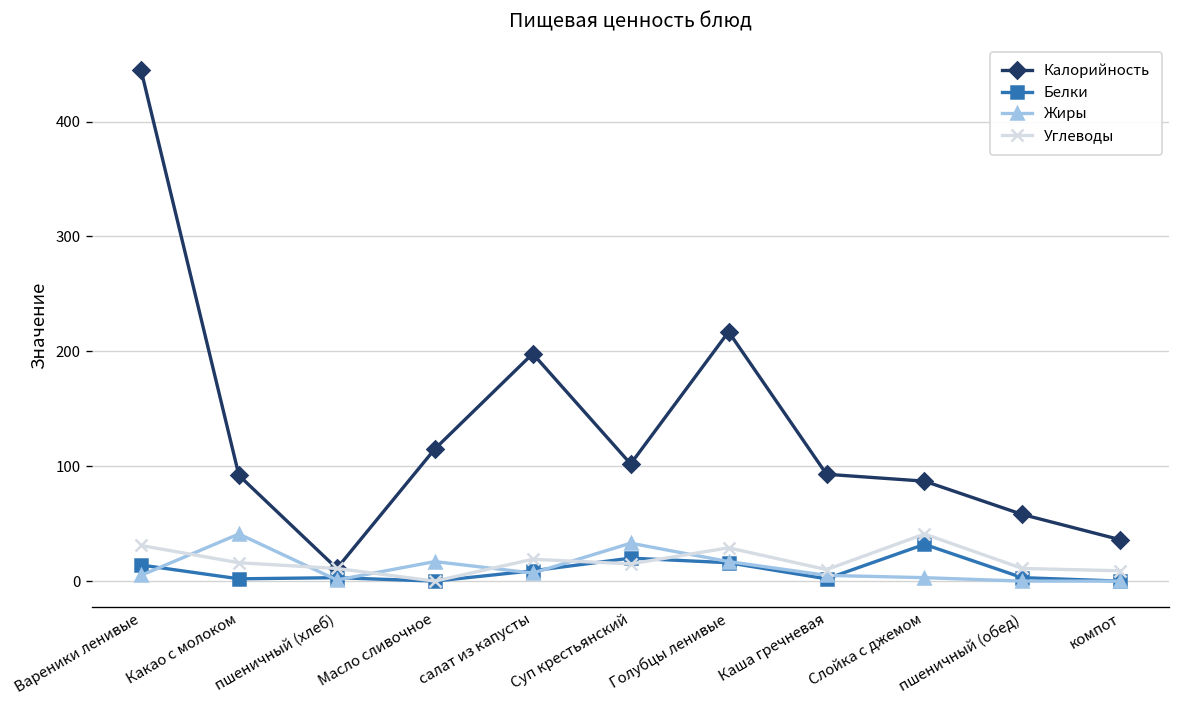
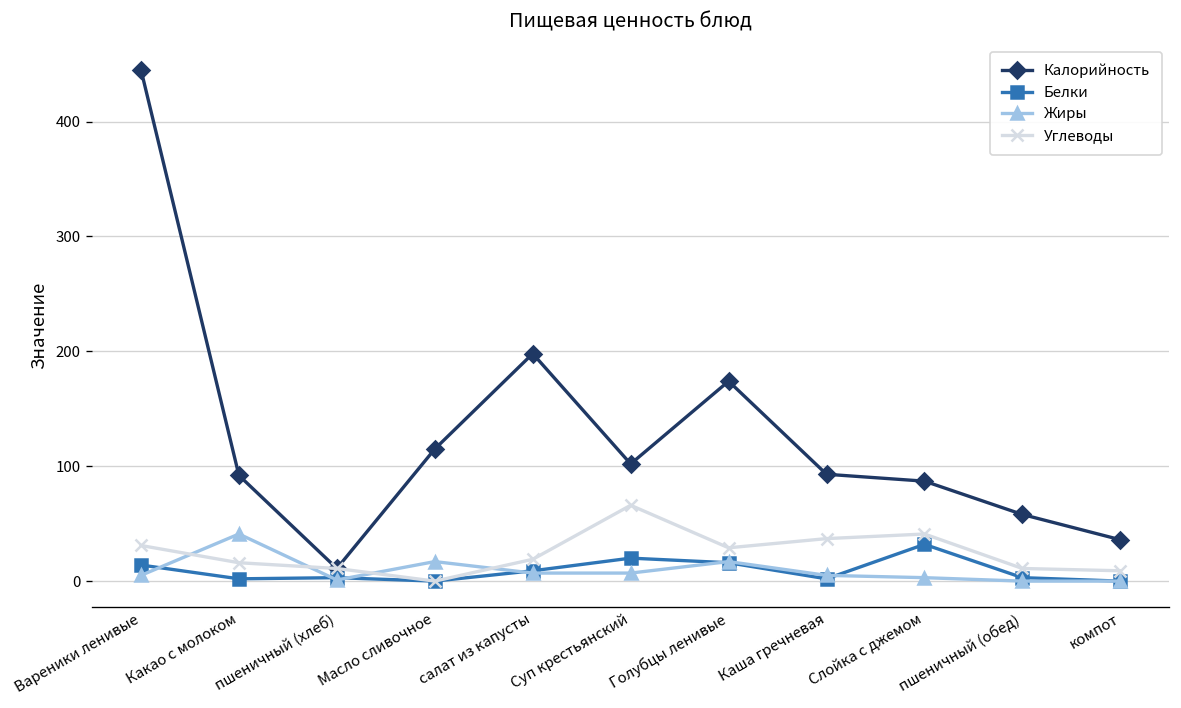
  {
    "Калорийность": {
      "Вареники ленивые": 450,
      "Какао с молоком": 90,
      "Масло сливочное": 120,
      "салат из капусты": 200,
      "Суп крестьянский": 100,
-     "Голубцы ленивые": 220,
+     "Голубцы ленивые": 170,
      "Каша гречневая": 90,
      "Слойка с джемом": 90,
      "пшеничный (обед)": 60,
      "компот": 40
    },
    "Белки": {
      "Вареники ленивые": 10,
      "Какао с молоком": 0,
      "Суп крестьянский": 20,
      "Каша гречневая": 0,
      "Слойка с джемом": 30,
      "пшеничный (обед)": 0
    },
    "Жиры": {
      "Вареники ленивые": 10,
      "Какао с молоком": 40,
      "Масло сливочное": 20,
-     "Суп крестьянский": 30,
+     "Суп крестьянский": 10,
      "Каша гречневая": 10,
      "Слойка с джемом": 0,
      "пшеничный (обед)": 0
    },
    "Углеводы": {
      "Вареники ленивые": 30,
      "Какао с молоком": 20,
      "салат из капусты": 20,
-     "Суп крестьянский": 20,
+     "Суп крестьянский": 70,
      "Голубцы ленивые": 30,
-     "Каша гречневая": 10,
+     "Каша гречневая": 40,
      "Слойка с джемом": 40,
      "пшеничный (обед)": 10,
      "компот": 10
    }
  }
